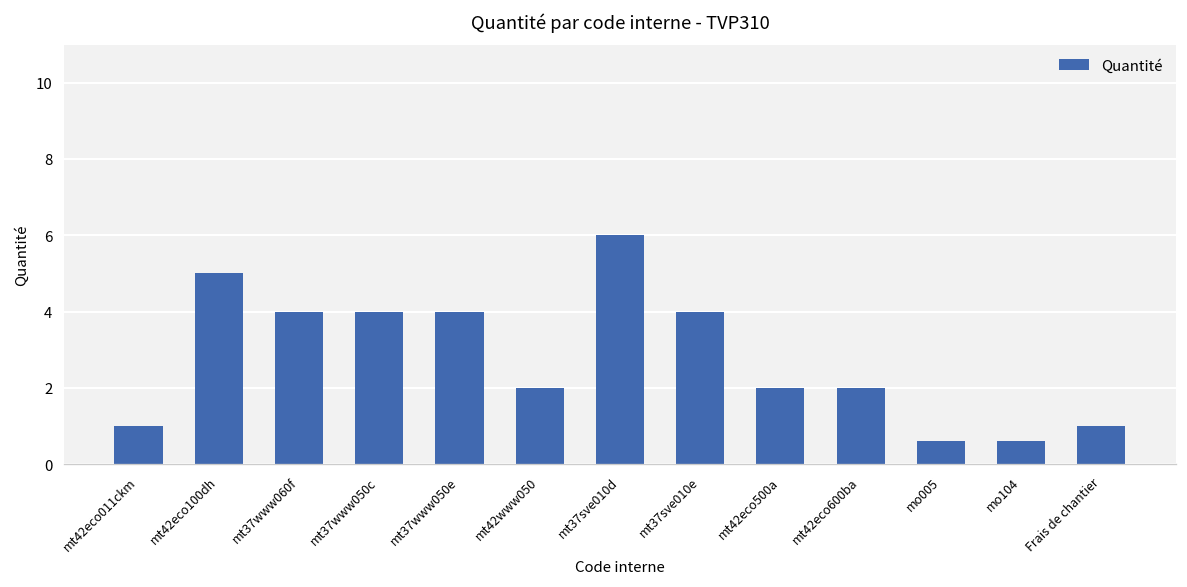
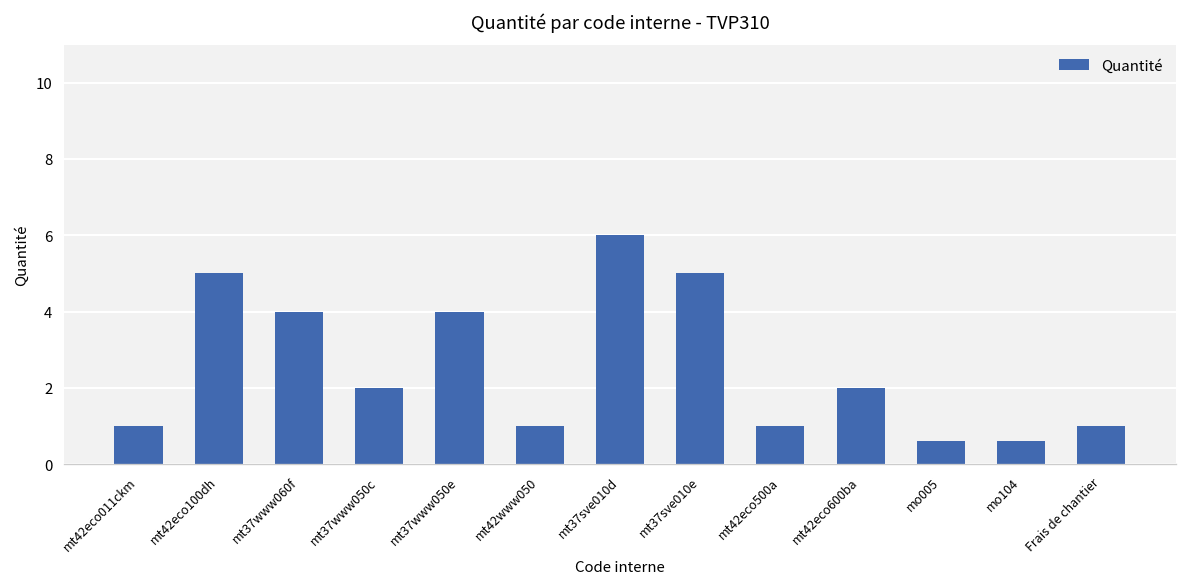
  {
    "mt42eco011ckm": 1,
    "mt42eco100dh": 5,
    "mt37www060f": 4,
-   "mt37www050c": 4,
+   "mt37www050c": 2,
    "mt37www050e": 4,
-   "mt42www050": 2,
+   "mt42www050": 1,
    "mt37sve010d": 6,
-   "mt37sve010e": 4,
-   "mt42eco500a": 2,
+   "mt37sve010e": 5,
+   "mt42eco500a": 1,
    "mt42eco600ba": 2,
    "mo005": 0.6,
    "mo104": 0.6,
    "Frais de chantier": 1
  }
